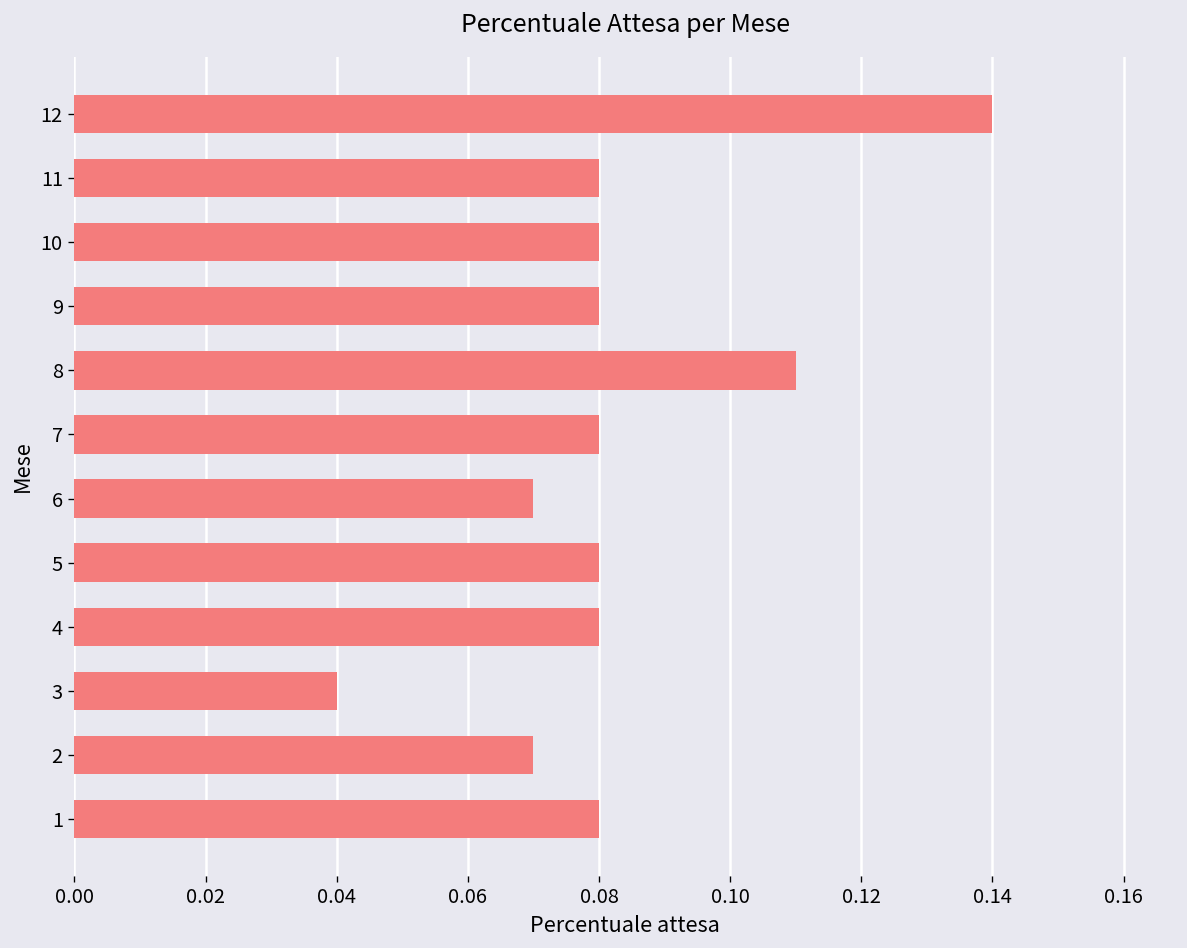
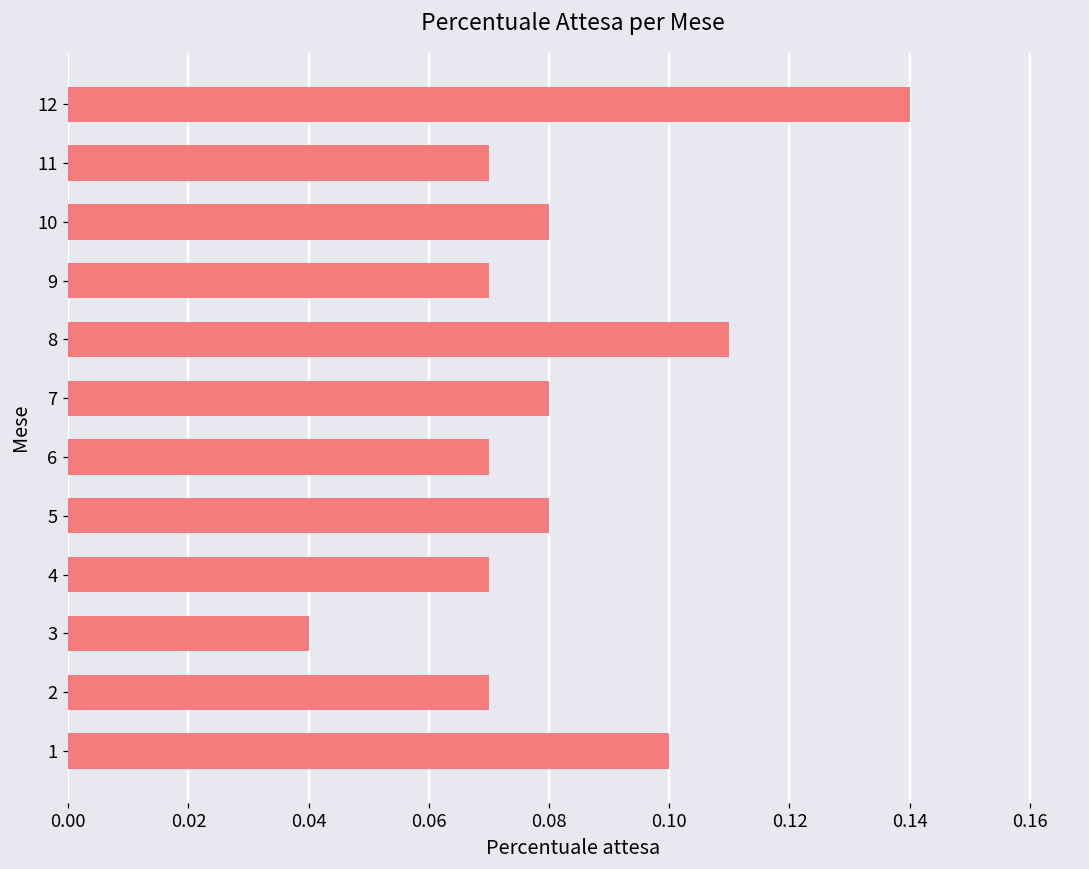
  {
    "12": 0.14,
-   "11": 0.08,
+   "11": 0.07,
    "10": 0.08,
-   "9": 0.08,
+   "9": 0.07,
    "8": 0.11,
    "7": 0.08,
    "6": 0.07,
    "5": 0.08,
-   "4": 0.08,
+   "4": 0.07,
    "3": 0.04,
    "2": 0.07,
-   "1": 0.08
+   "1": 0.10
  }
